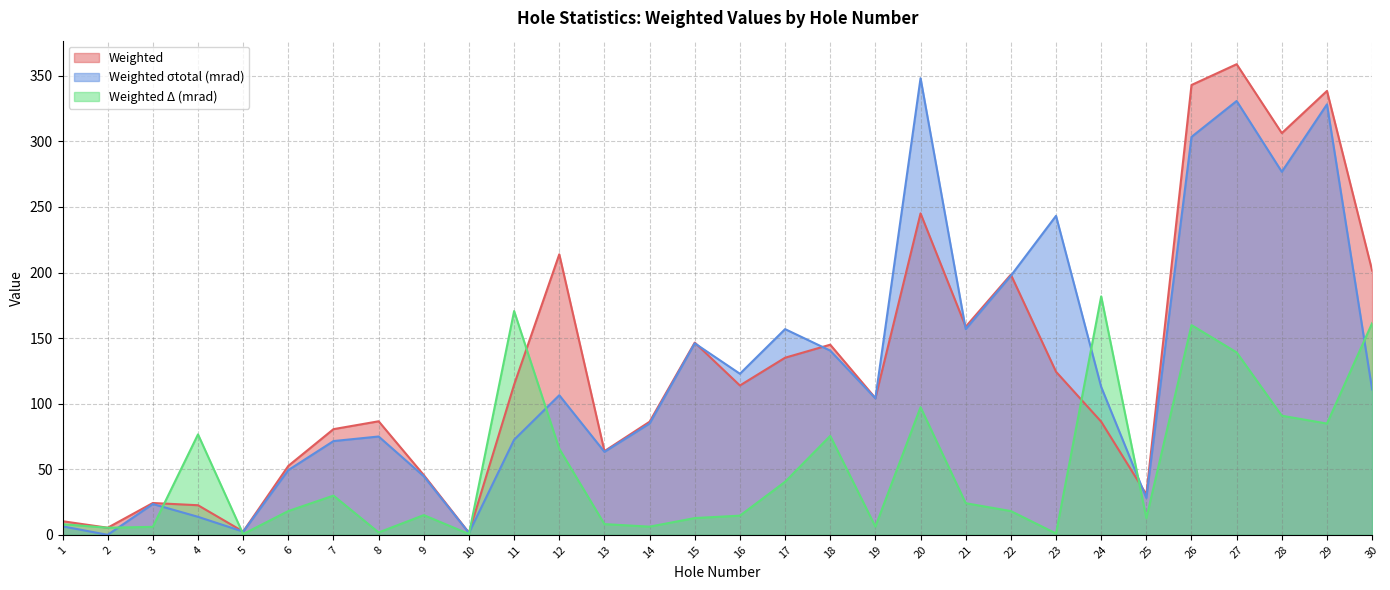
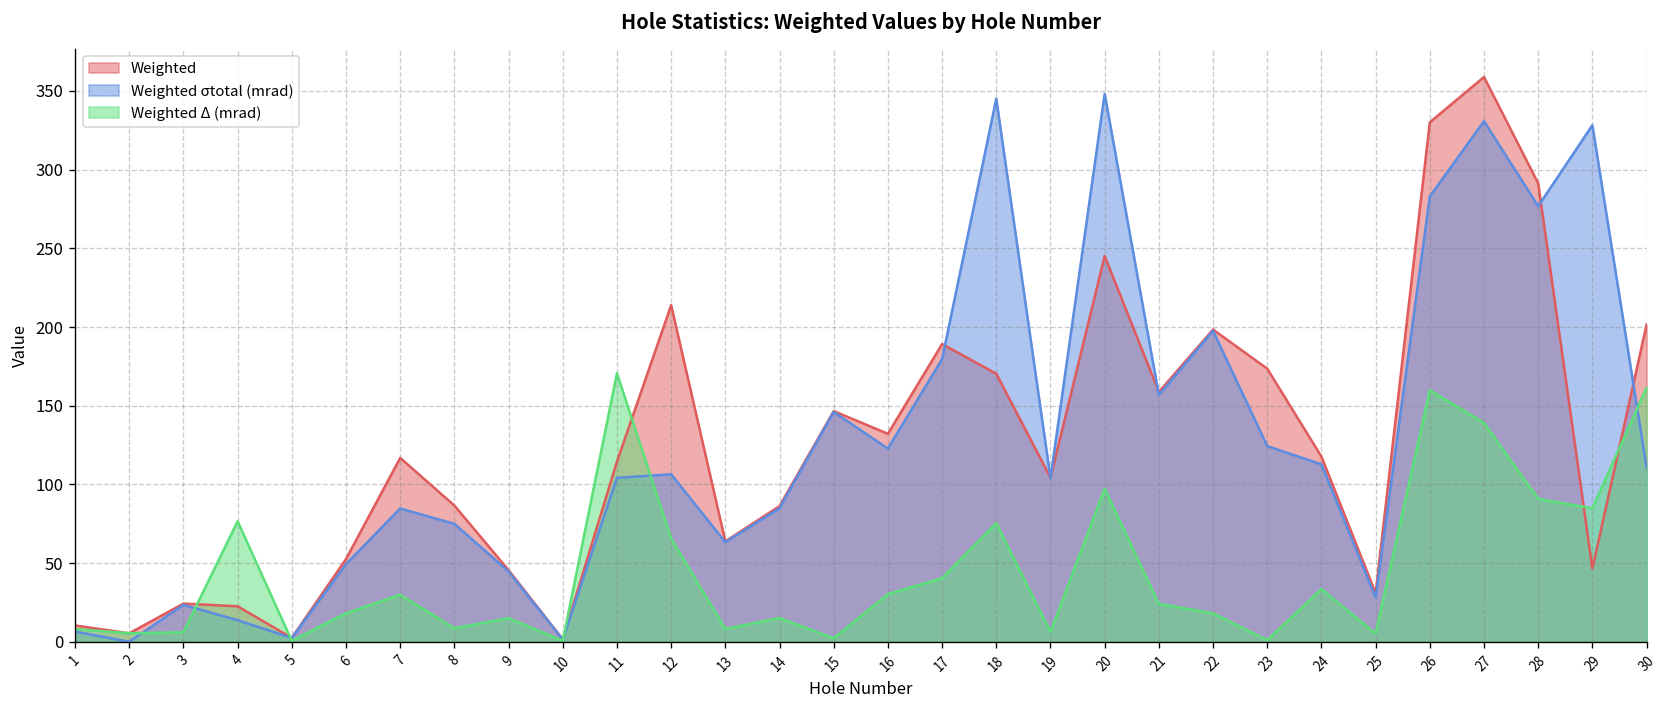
  {
    "Weighted": {
      "1": 10,
      "4": 23,
      "6": 53,
-     "7": 81,
+     "7": 117,
      "8": 87,
      "11": 114,
      "12": 214,
-     "16": 114,
-     "17": 135,
-     "18": 145,
+     "16": 132,
+     "17": 189,
+     "18": 170,
      "20": 245,
-     "23": 124,
-     "24": 86,
+     "23": 174,
+     "24": 118,
      "25": 31,
-     "26": 343,
+     "26": 330,
      "27": 359,
-     "28": 306,
-     "29": 338,
+     "28": 291,
+     "29": 47,
      "30": 201
    },
    "Weighted σtotal (mrad)": {
      "2": 0,
      "4": 14,
      "6": 49,
-     "7": 71,
+     "7": 85,
      "8": 75,
-     "11": 72,
+     "11": 104,
      "12": 106,
      "16": 123,
-     "17": 157,
-     "18": 140,
+     "17": 180,
+     "18": 345,
      "20": 348,
-     "23": 243,
+     "23": 124,
      "24": 113,
      "25": 28,
-     "26": 303,
+     "26": 283,
      "27": 331,
      "28": 277,
      "29": 328,
      "30": 111
    },
    "Weighted Δ (mrad)": {
      "3": 6,
      "4": 77,
      "6": 18,
      "7": 30,
-     "8": 2,
+     "8": 9,
      "9": 15,
      "11": 171,
      "12": 66,
      "13": 8,
-     "14": 6,
-     "15": 13,
-     "16": 15,
+     "14": 15,
+     "15": 2,
+     "16": 30,
      "17": 40,
      "18": 75,
      "19": 6,
      "20": 97,
      "21": 24,
      "22": 18,
      "23": 1,
-     "24": 182,
-     "25": 13,
+     "24": 34,
+     "25": 5,
      "26": 160,
      "27": 139,
      "28": 91,
      "29": 85,
      "30": 161
    }
  }
